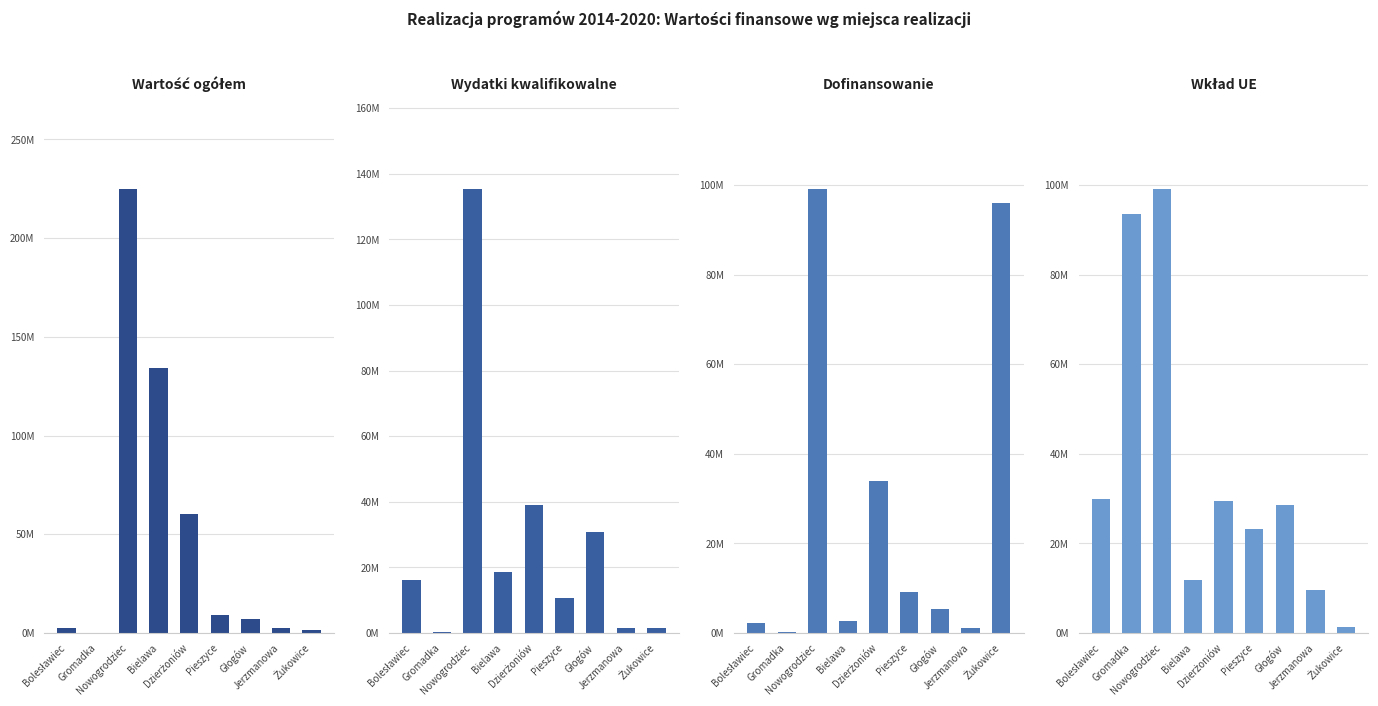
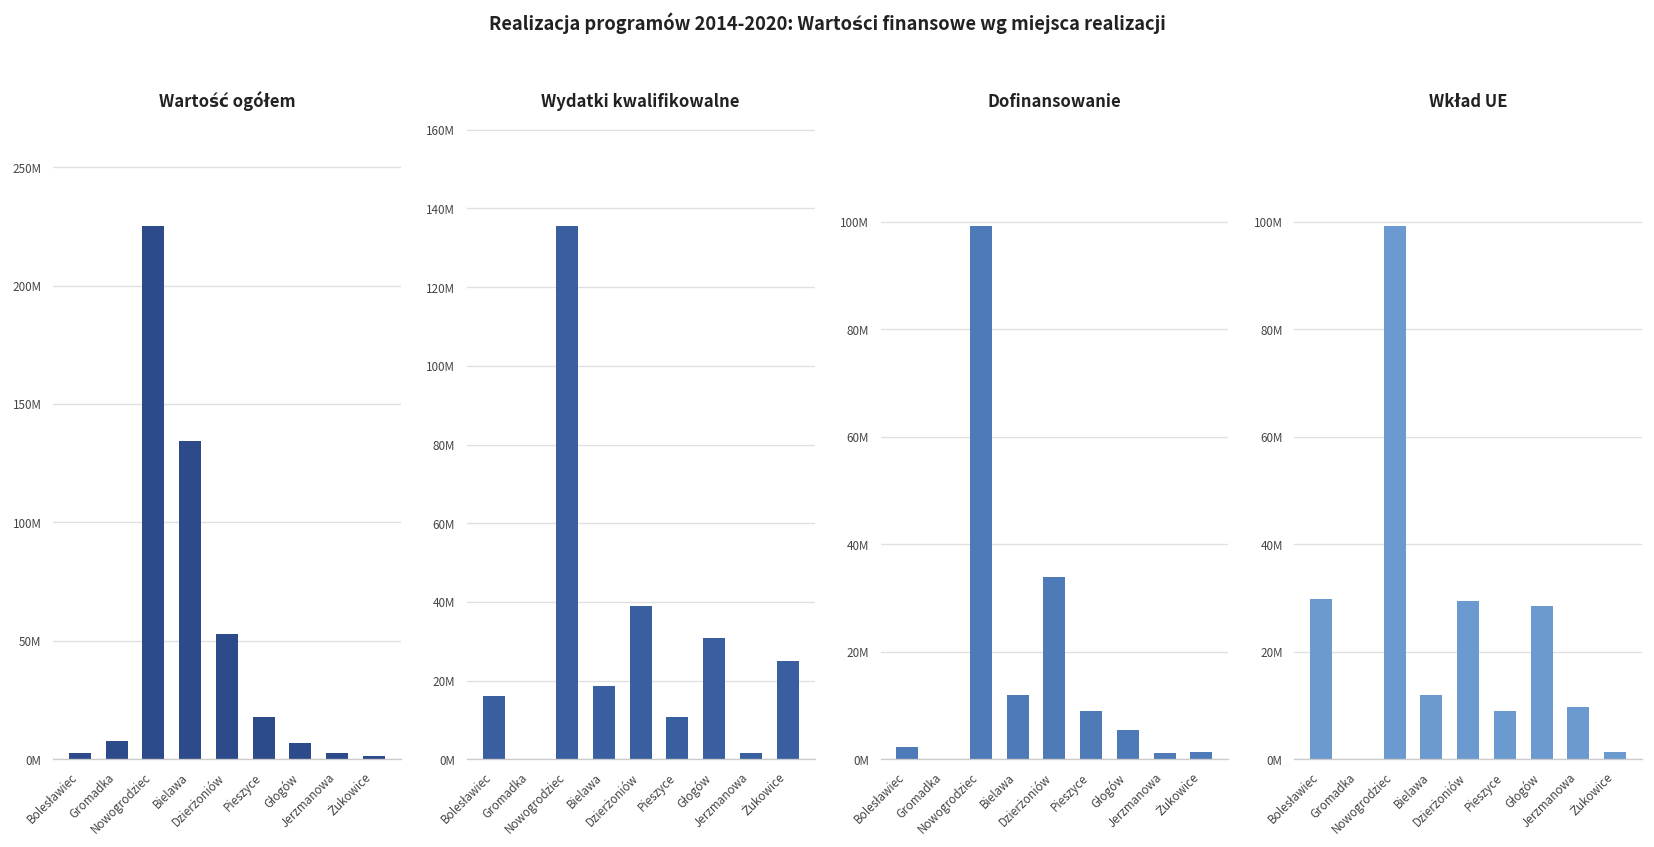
  {
    "Wartość ogółem": {
      "Bolesławiec": 3000000,
-     "Gromadka": 0,
+     "Gromadka": 8000000,
      "Nowogrodziec": 225000000,
      "Bielawa": 134000000,
-     "Dzierżoniów": 60000000,
-     "Pieszyce": 9000000,
+     "Dzierżoniów": 53000000,
+     "Pieszyce": 18000000,
      "Głogów": 7000000,
      "Jerzmanowa": 3000000,
      "Żukowice": 2000000
    },
    "Wydatki kwalifikowalne": {
      "Bolesławiec": 16000000,
      "Nowogrodziec": 135000000,
      "Bielawa": 19000000,
      "Dzierżoniów": 39000000,
      "Pieszyce": 11000000,
      "Głogów": 31000000,
      "Jerzmanowa": 2000000,
-     "Żukowice": 2000000
+     "Żukowice": 25000000
    },
    "Dofinansowanie": {
      "Bolesławiec": 2000000,
      "Nowogrodziec": 99000000,
-     "Bielawa": 3000000,
+     "Bielawa": 12000000,
      "Dzierżoniów": 34000000,
      "Pieszyce": 9000000,
      "Głogów": 5000000,
      "Jerzmanowa": 1000000,
-     "Żukowice": 96000000
+     "Żukowice": 1000000
    },
    "Wkład UE": {
      "Bolesławiec": 30000000,
-     "Gromadka": 93000000,
+     "Gromadka": 0,
      "Nowogrodziec": 99000000,
      "Bielawa": 12000000,
      "Dzierżoniów": 30000000,
-     "Pieszyce": 23000000,
+     "Pieszyce": 9000000,
      "Głogów": 29000000,
      "Jerzmanowa": 10000000,
      "Żukowice": 1000000
    }
  }
